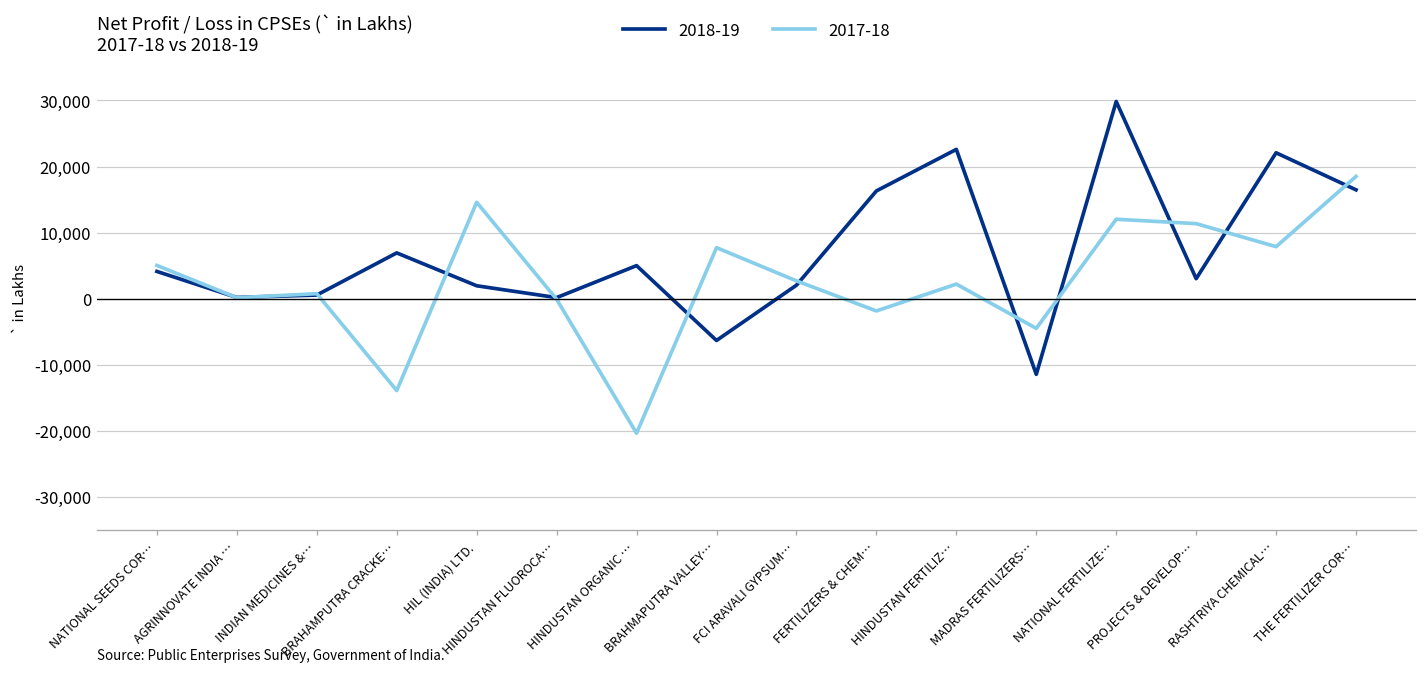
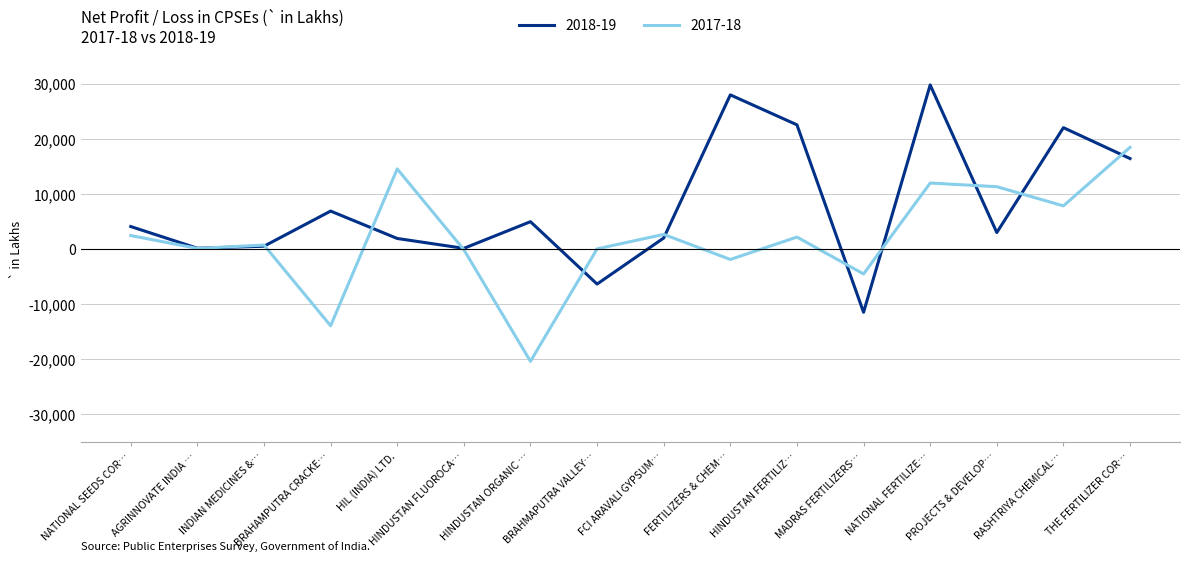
  {
    "2018-19": {
      "NATIONAL SEEDS COR…": "4,000",
      "BRAHAMPUTRA CRACKE…": "7,000",
      "HIL (INDIA) LTD.": "2,000",
      "HINDUSTAN ORGANIC …": "5,000",
      "BRAHMAPUTRA VALLEY…": "-6,000",
      "FCI ARAVALI GYPSUM…": "2,000",
-     "FERTILIZERS & CHEM…": "16,000",
+     "FERTILIZERS & CHEM…": "28,000",
      "HINDUSTAN FERTILIZ…": "23,000",
      "MADRAS FERTILIZERS…": "-11,000",
      "NATIONAL FERTILIZE…": "30,000",
      "PROJECTS & DEVELOP…": "3,000",
      "RASHTRIYA CHEMICAL…": "22,000",
      "THE FERTILIZER COR…": "16,000"
    },
    "2017-18": {
-     "NATIONAL SEEDS COR…": "5,000",
+     "NATIONAL SEEDS COR…": "2,000",
      "BRAHAMPUTRA CRACKE…": "-14,000",
      "HIL (INDIA) LTD.": "15,000",
      "HINDUSTAN ORGANIC …": "-20,000",
-     "BRAHMAPUTRA VALLEY…": "8,000",
+     "BRAHMAPUTRA VALLEY…": "0",
      "FCI ARAVALI GYPSUM…": "3,000",
      "FERTILIZERS & CHEM…": "-2,000",
      "HINDUSTAN FERTILIZ…": "2,000",
      "MADRAS FERTILIZERS…": "-4,000",
      "NATIONAL FERTILIZE…": "12,000",
      "PROJECTS & DEVELOP…": "11,000",
      "RASHTRIYA CHEMICAL…": "8,000",
      "THE FERTILIZER COR…": "19,000"
    }
  }
